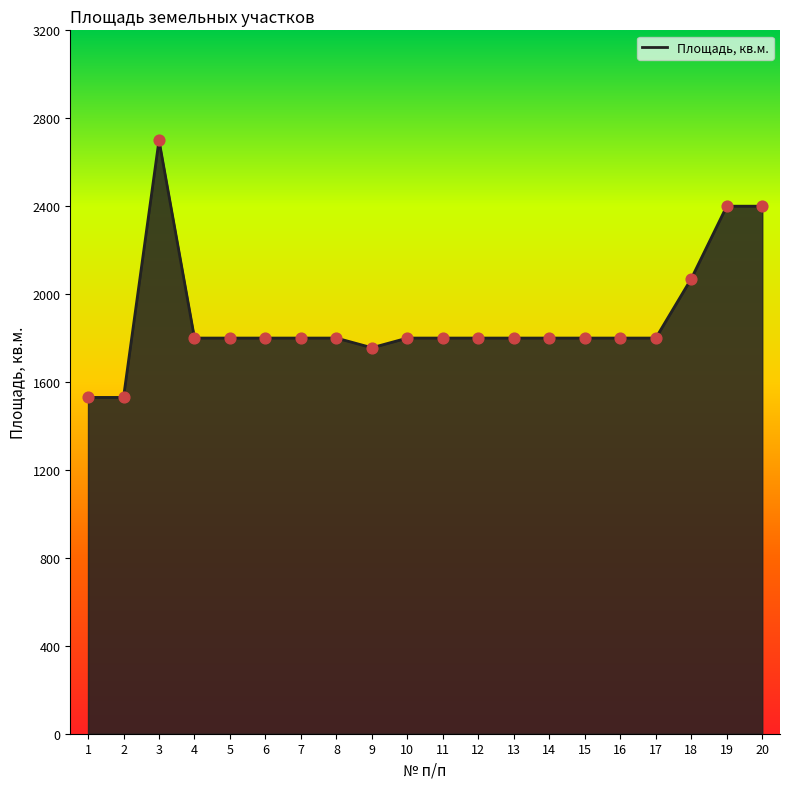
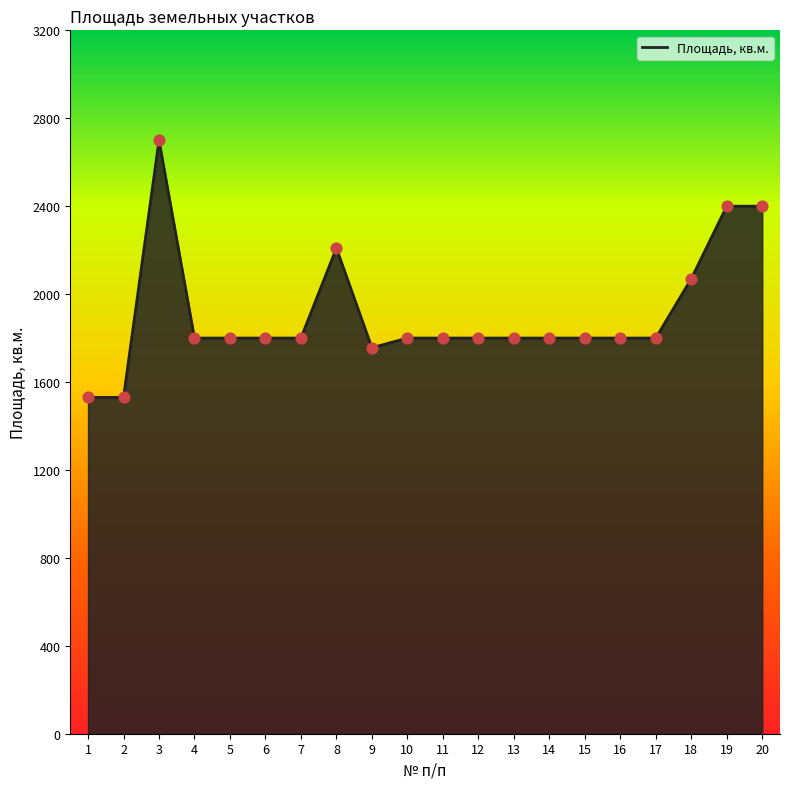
  {
    "1": 1530,
    "2": 1530,
    "3": 2700,
    "4": 1800,
    "5": 1800,
    "6": 1800,
    "7": 1800,
-   "8": 1800,
+   "8": 2210,
    "9": 1760,
    "10": 1800,
    "11": 1800,
    "12": 1800,
    "13": 1800,
    "14": 1800,
    "15": 1800,
    "16": 1800,
    "17": 1800,
    "18": 2070,
    "19": 2400,
    "20": 2400
  }
